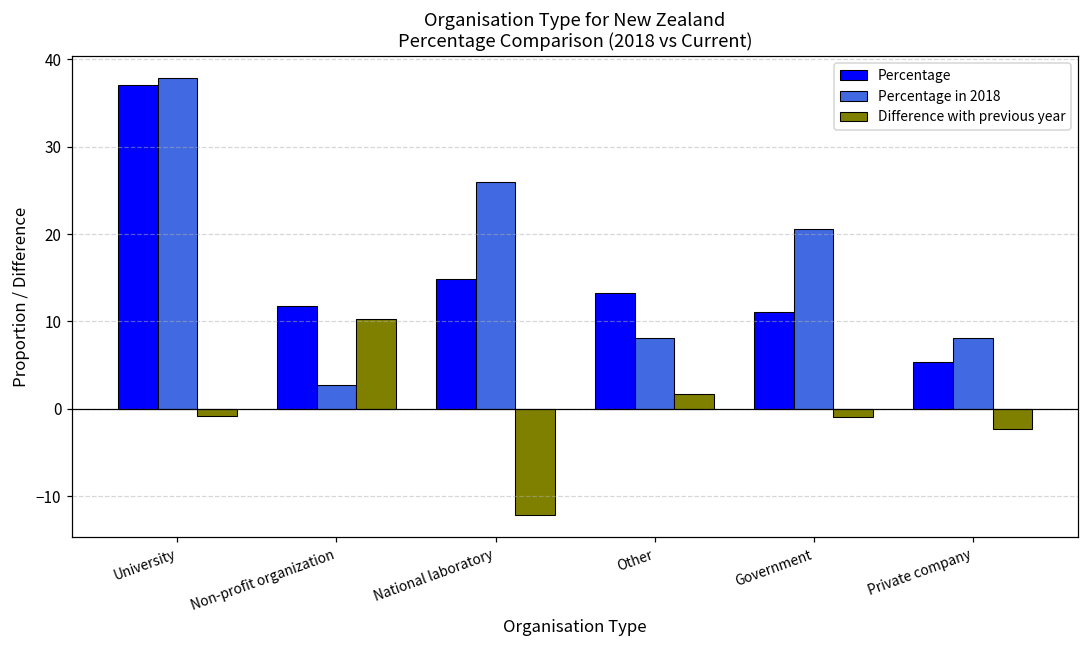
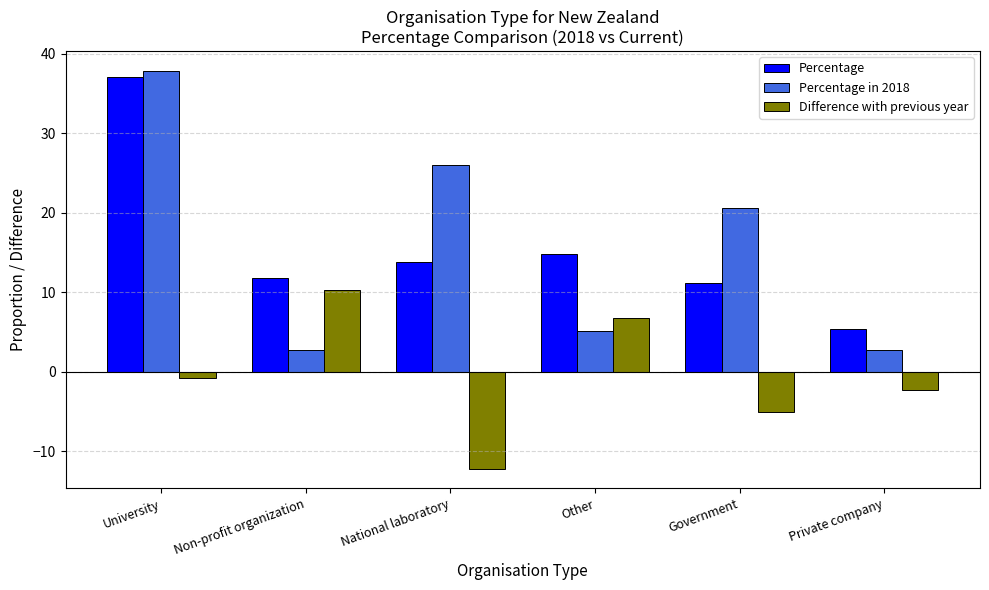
  {
    "Percentage": {
      "University": 37,
      "Non-profit organization": 12,
-     "National laboratory": 15,
-     "Other": 13,
+     "National laboratory": 14,
+     "Other": 15,
      "Government": 11,
      "Private company": 5
    },
    "Percentage in 2018": {
      "University": 38,
      "Non-profit organization": 3,
      "National laboratory": 26,
-     "Other": 8,
+     "Other": 5,
      "Government": 21,
-     "Private company": 8
+     "Private company": 3
    },
    "Difference with previous year": {
      "University": -1,
      "Non-profit organization": 10,
      "National laboratory": -12,
-     "Other": 2,
-     "Government": -1,
+     "Other": 7,
+     "Government": -5,
      "Private company": -2
    }
  }
